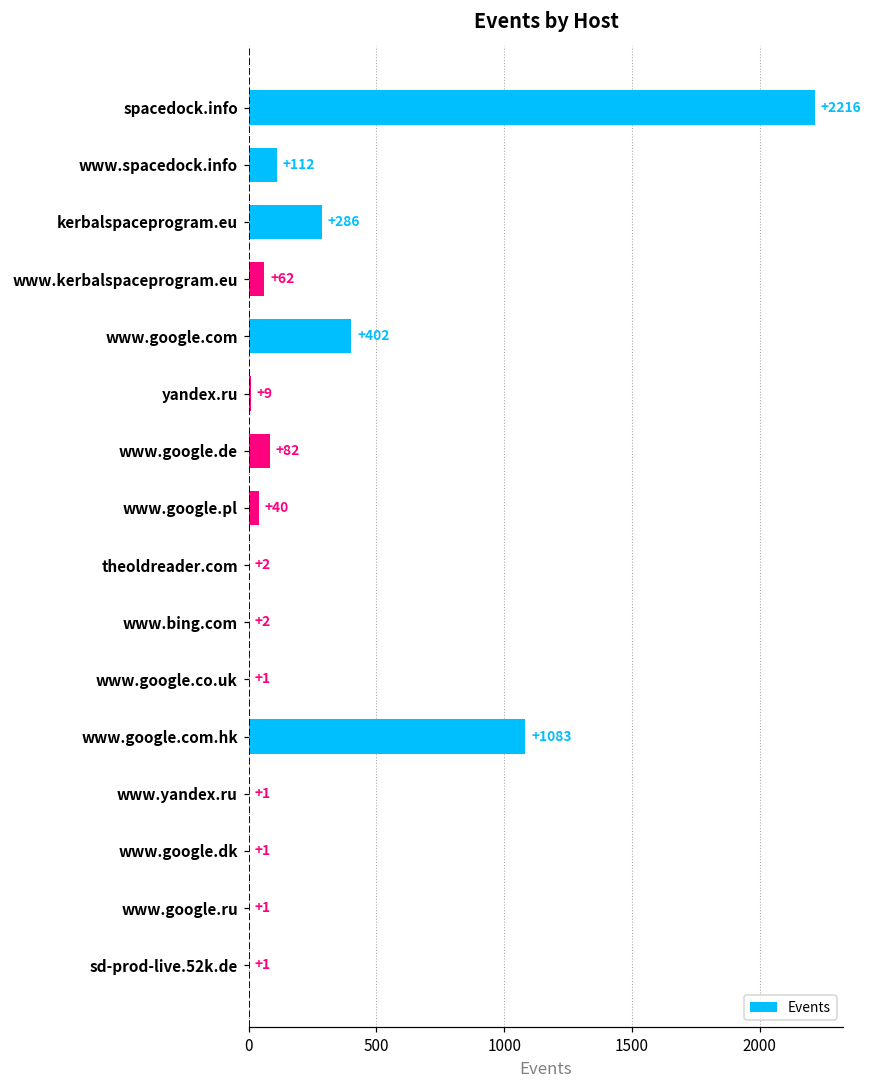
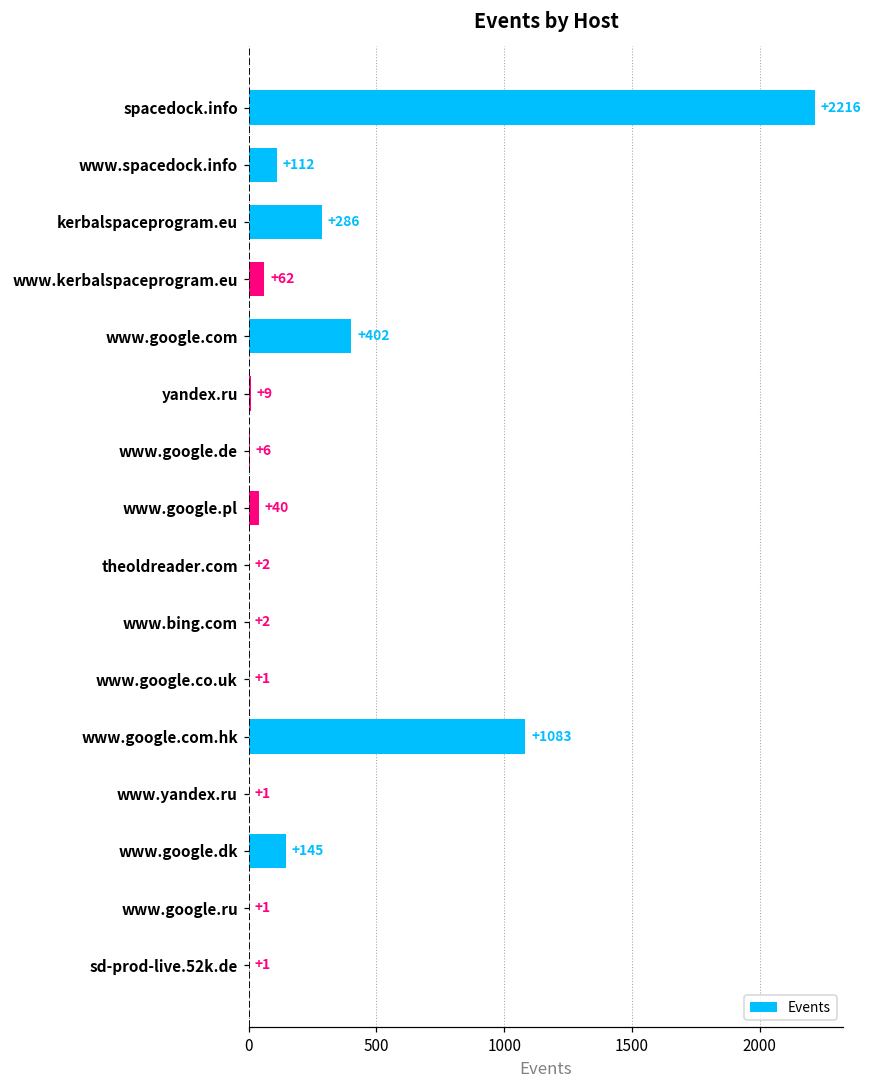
  {
    "spacedock.info": "+2216",
    "www.spacedock.info": "+112",
    "kerbalspaceprogram.eu": "+286",
    "www.kerbalspaceprogram.eu": "+62",
    "www.google.com": "+402",
    "yandex.ru": "+9",
-   "www.google.de": "+82",
+   "www.google.de": "+6",
    "www.google.pl": "+40",
    "theoldreader.com": "+2",
    "www.bing.com": "+2",
    "www.google.co.uk": "+1",
    "www.google.com.hk": "+1083",
    "www.yandex.ru": "+1",
-   "www.google.dk": "+1",
+   "www.google.dk": "+145",
    "www.google.ru": "+1",
    "sd-prod-live.52k.de": "+1"
  }
